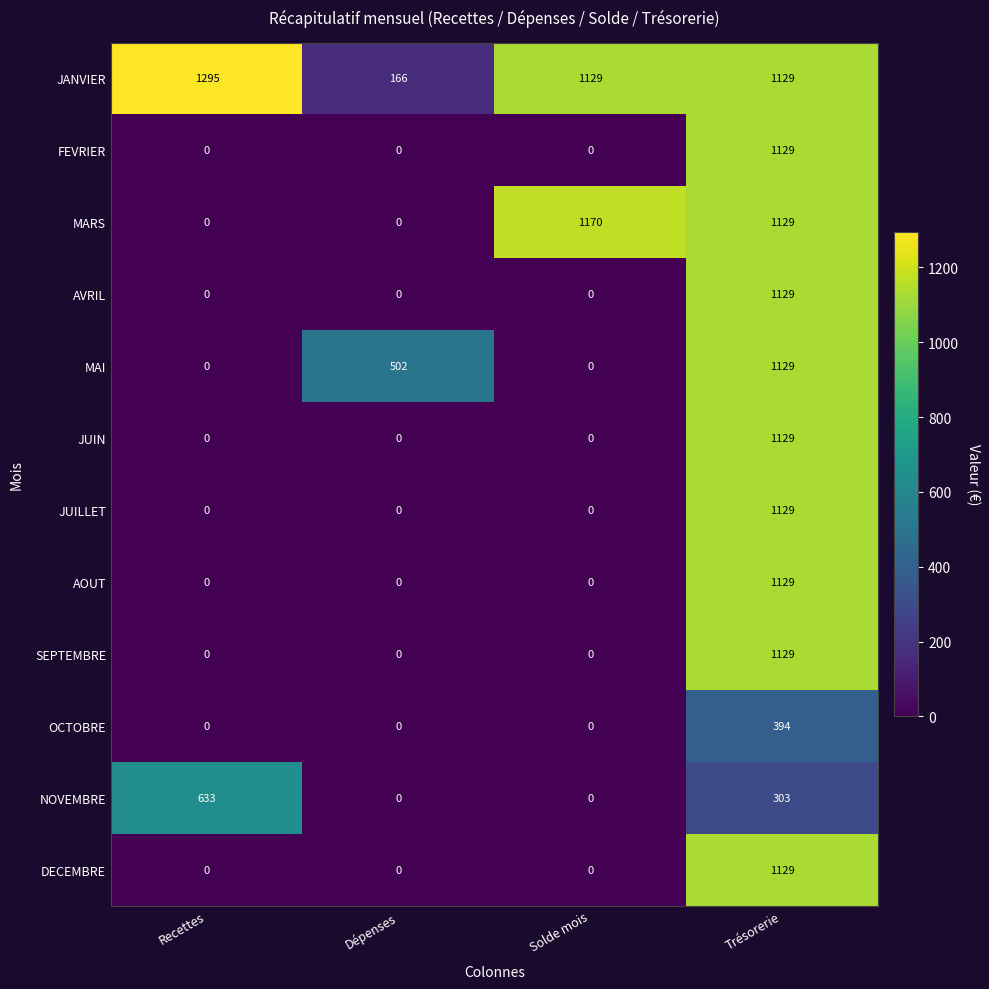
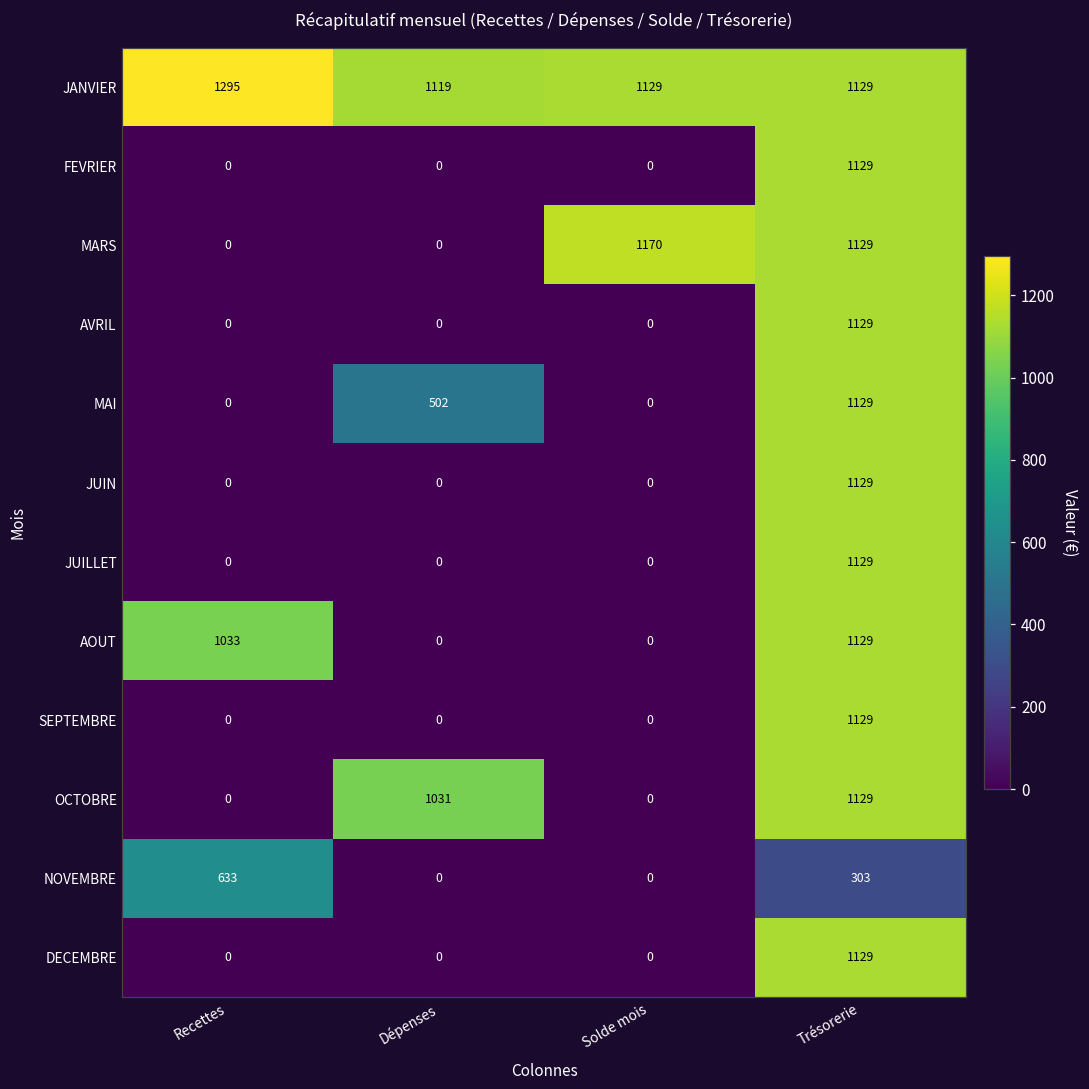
  {
    "JANVIER": {
      "Recettes": 1295,
-     "Dépenses": 166,
+     "Dépenses": 1119,
      "Solde mois": 1129,
      "Trésorerie": 1129
    },
    "FEVRIER": {
      "Recettes": 0,
      "Dépenses": 0,
      "Solde mois": 0,
      "Trésorerie": 1129
    },
    "MARS": {
      "Recettes": 0,
      "Dépenses": 0,
      "Solde mois": 1170,
      "Trésorerie": 1129
    },
    "AVRIL": {
      "Recettes": 0,
      "Dépenses": 0,
      "Solde mois": 0,
      "Trésorerie": 1129
    },
    "MAI": {
      "Recettes": 0,
      "Dépenses": 502,
      "Solde mois": 0,
      "Trésorerie": 1129
    },
    "JUIN": {
      "Recettes": 0,
      "Dépenses": 0,
      "Solde mois": 0,
      "Trésorerie": 1129
    },
    "JUILLET": {
      "Recettes": 0,
      "Dépenses": 0,
      "Solde mois": 0,
      "Trésorerie": 1129
    },
    "AOUT": {
-     "Recettes": 0,
+     "Recettes": 1033,
      "Dépenses": 0,
      "Solde mois": 0,
      "Trésorerie": 1129
    },
    "SEPTEMBRE": {
      "Recettes": 0,
      "Dépenses": 0,
      "Solde mois": 0,
      "Trésorerie": 1129
    },
    "OCTOBRE": {
      "Recettes": 0,
-     "Dépenses": 0,
+     "Dépenses": 1031,
      "Solde mois": 0,
-     "Trésorerie": 394
+     "Trésorerie": 1129
    },
    "NOVEMBRE": {
      "Recettes": 633,
      "Dépenses": 0,
      "Solde mois": 0,
      "Trésorerie": 303
    },
    "DECEMBRE": {
      "Recettes": 0,
      "Dépenses": 0,
      "Solde mois": 0,
      "Trésorerie": 1129
    }
  }
